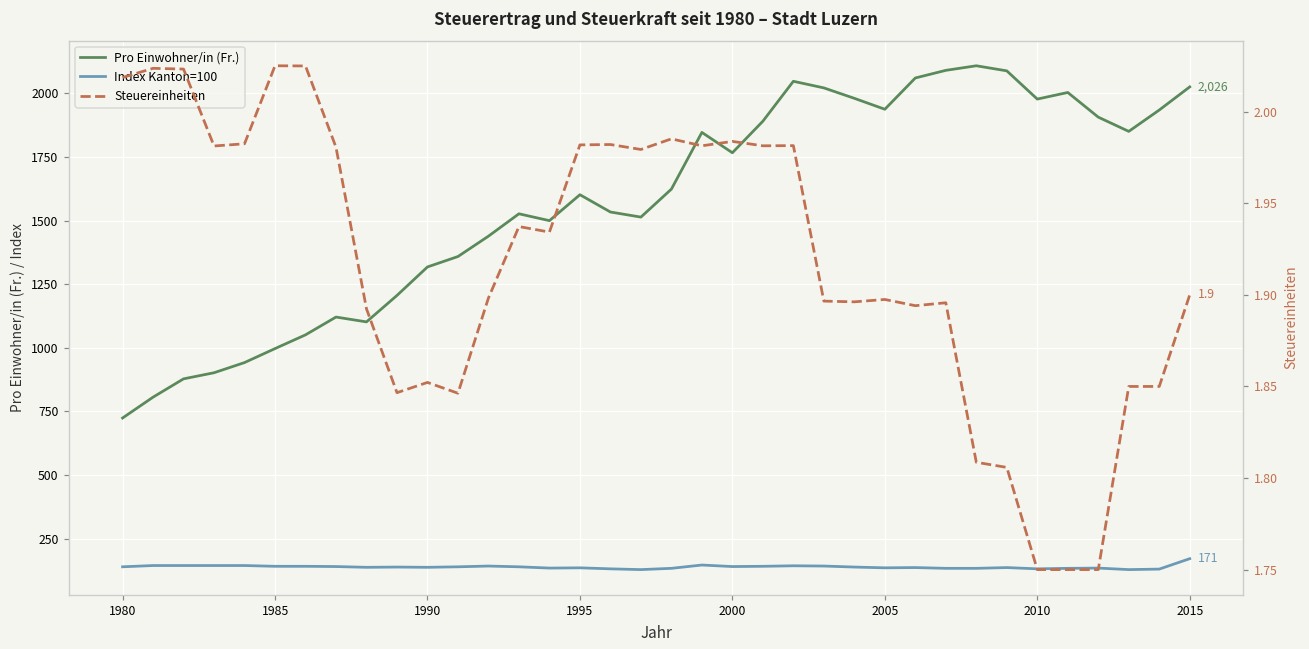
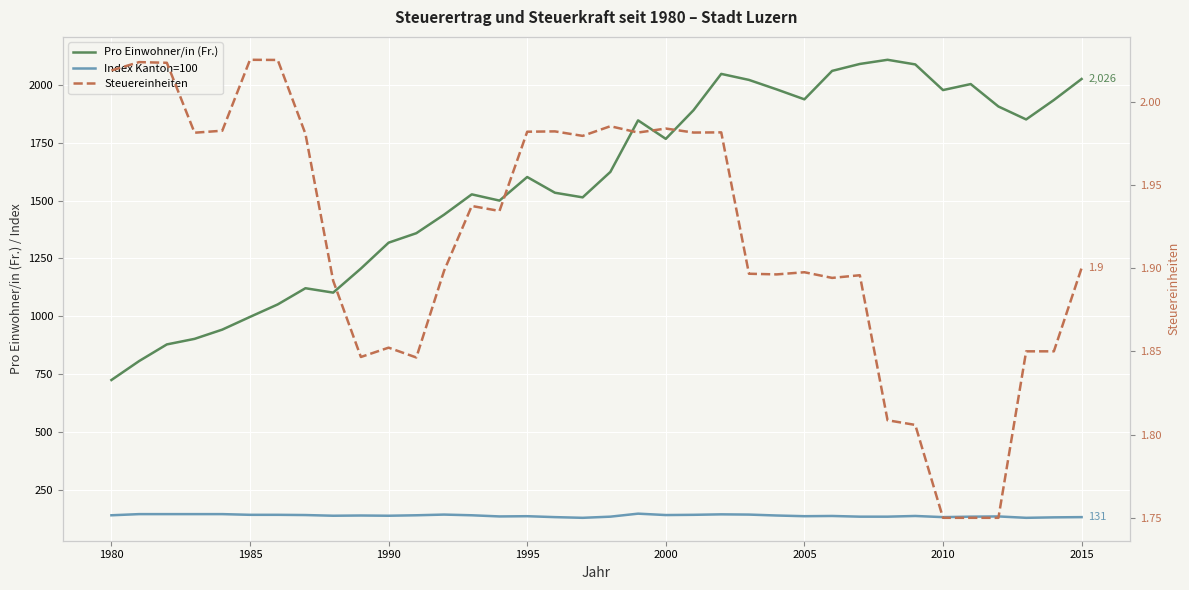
  {
    "Pro Einwohner/in (Fr.)": {
      "2015": "2,026"
    },
    "Index Kanton=100": {
-     "2015": "171"
+     "2015": "131"
    },
    "Steuereinheiten": {
      "2015": "1.9"
    }
  }
